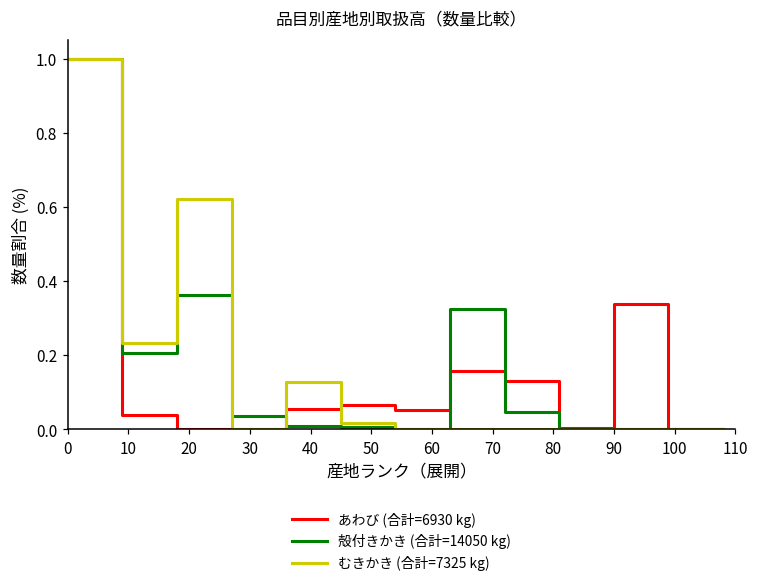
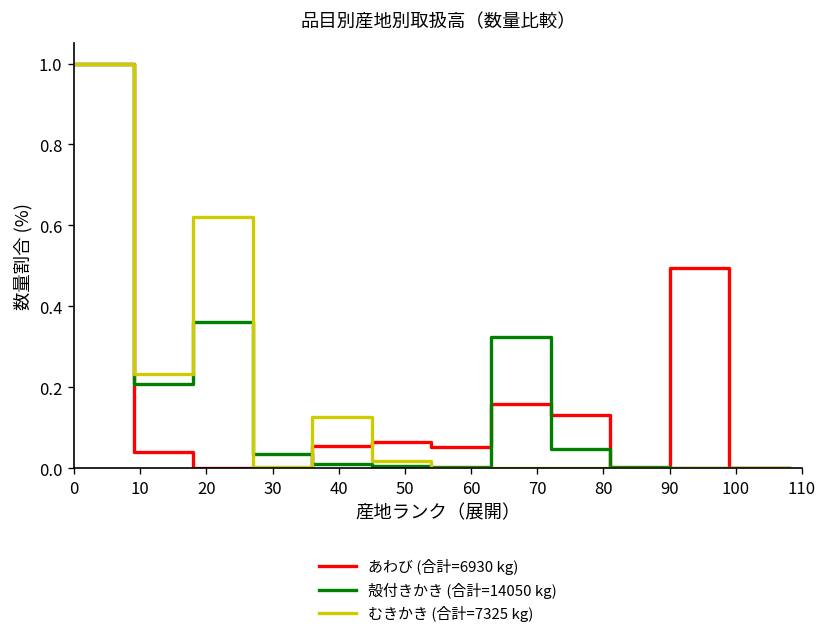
  {
    "あわび (合計=6930 kg)": {
-     "90": 0.34
+     "90": 0.49
    }
  }
